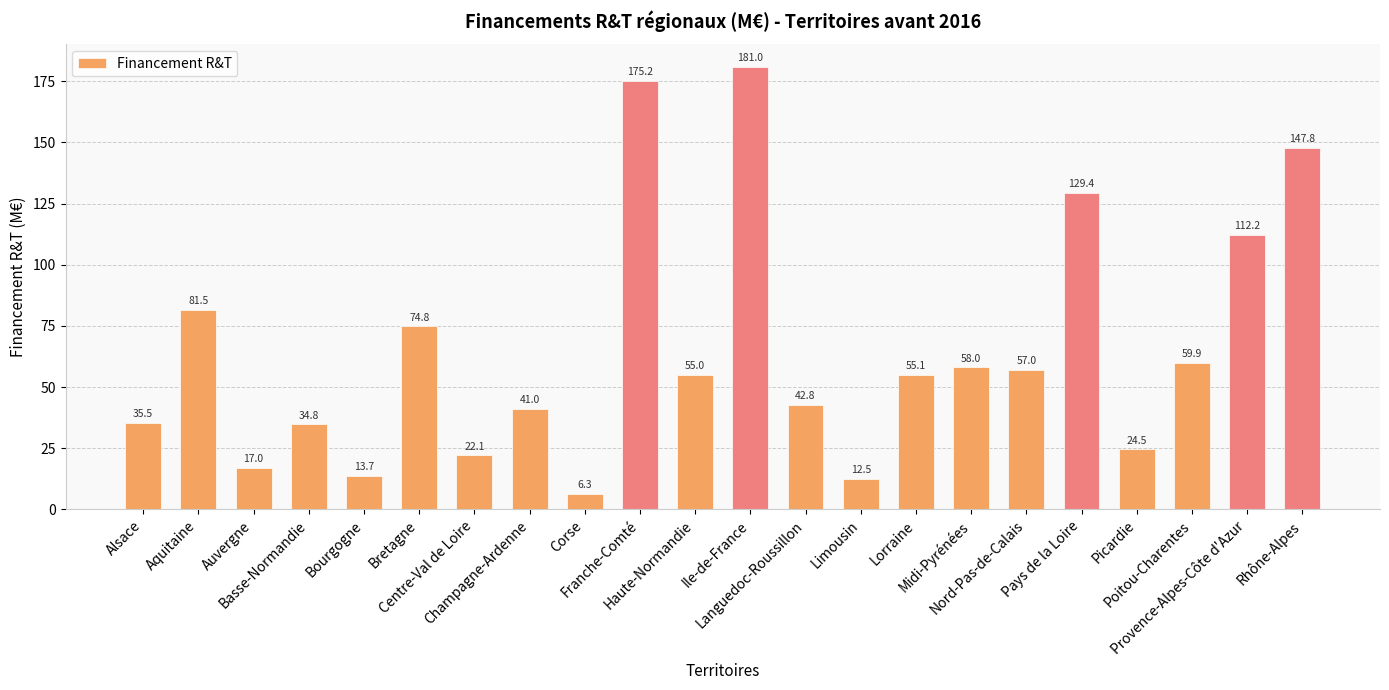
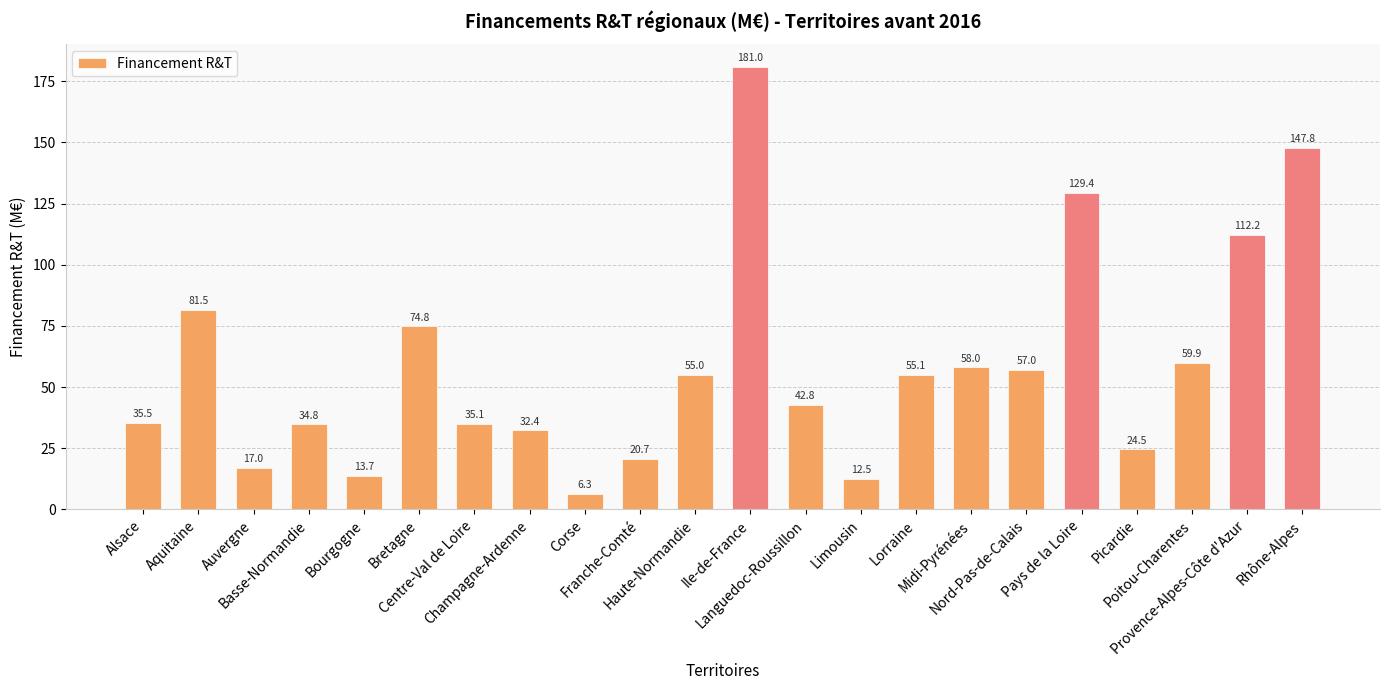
  {
    "Alsace": 35.5,
    "Aquitaine": 81.5,
    "Auvergne": 17.0,
    "Basse-Normandie": 34.8,
    "Bourgogne": 13.7,
    "Bretagne": 74.8,
-   "Centre-Val de Loire": 22.1,
-   "Champagne-Ardenne": 41.0,
+   "Centre-Val de Loire": 35.1,
+   "Champagne-Ardenne": 32.4,
    "Corse": 6.3,
-   "Franche-Comté": 175.2,
+   "Franche-Comté": 20.7,
    "Haute-Normandie": 55.0,
    "Ile-de-France": 181.0,
    "Languedoc-Roussillon": 42.8,
    "Limousin": 12.5,
    "Lorraine": 55.1,
    "Midi-Pyrénées": 58.0,
    "Nord-Pas-de-Calais": 57.0,
    "Pays de la Loire": 129.4,
    "Picardie": 24.5,
    "Poitou-Charentes": 59.9,
    "Provence-Alpes-Côte d'Azur": 112.2,
    "Rhône-Alpes": 147.8
  }
